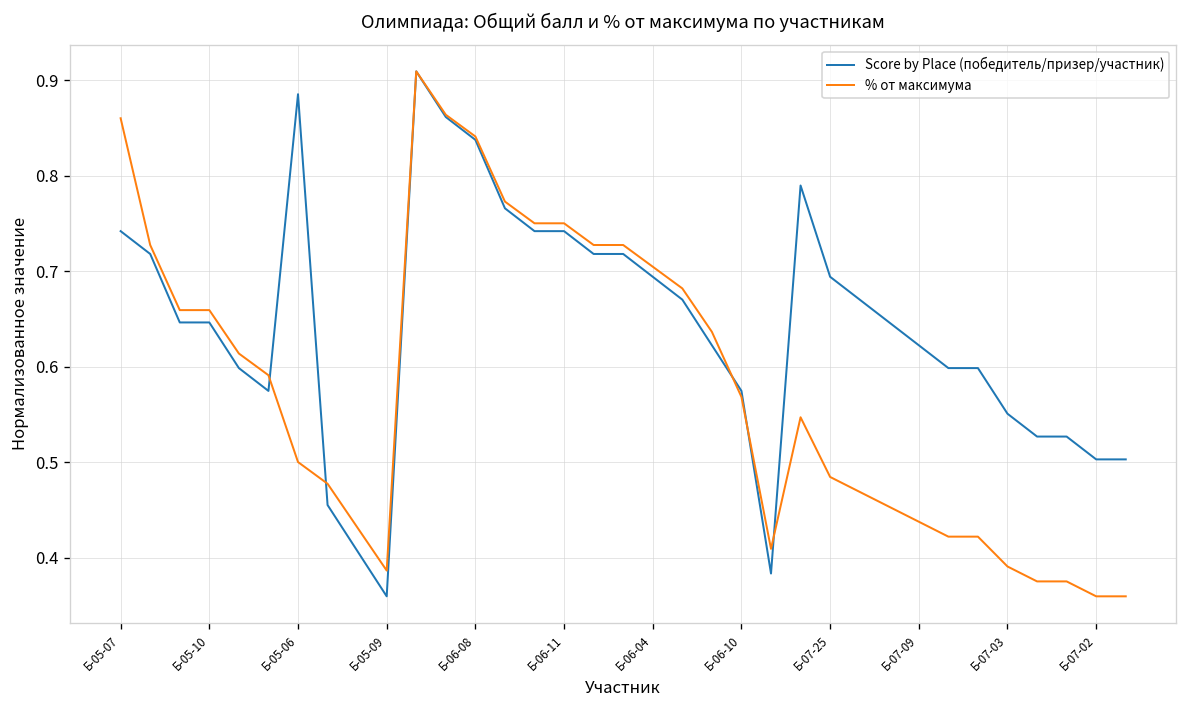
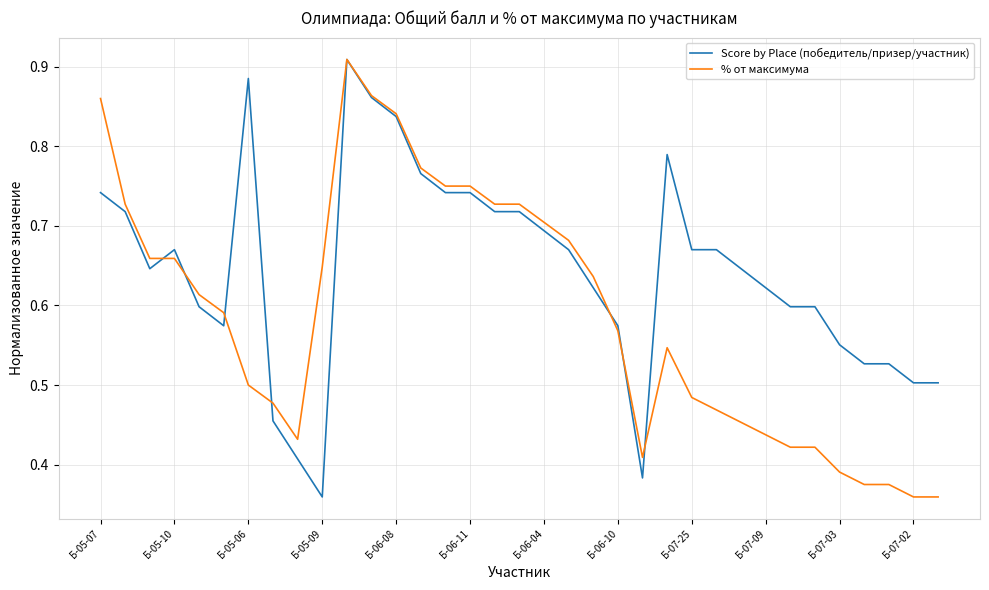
  {
    "Score by Place (победитель/призер/участник)": {
      "Б-05-07": 0.74,
-     "Б-05-10": 0.65,
+     "Б-05-10": 0.67,
      "Б-05-06": 0.89,
      "Б-05-09": 0.36,
      "Б-06-08": 0.84,
      "Б-06-11": 0.74,
      "Б-06-04": 0.69,
      "Б-06-10": 0.57,
-     "Б-07-25": 0.69,
+     "Б-07-25": 0.67,
      "Б-07-09": 0.62,
      "Б-07-03": 0.55,
      "Б-07-02": 0.50
    },
    "% от максимума": {
      "Б-05-07": 0.86,
      "Б-05-10": 0.66,
      "Б-05-06": 0.50,
-     "Б-05-09": 0.39,
+     "Б-05-09": 0.65,
      "Б-06-08": 0.84,
      "Б-06-11": 0.75,
      "Б-06-04": 0.70,
      "Б-06-10": 0.57,
      "Б-07-25": 0.48,
      "Б-07-09": 0.44,
      "Б-07-03": 0.39,
      "Б-07-02": 0.36
    }
  }
